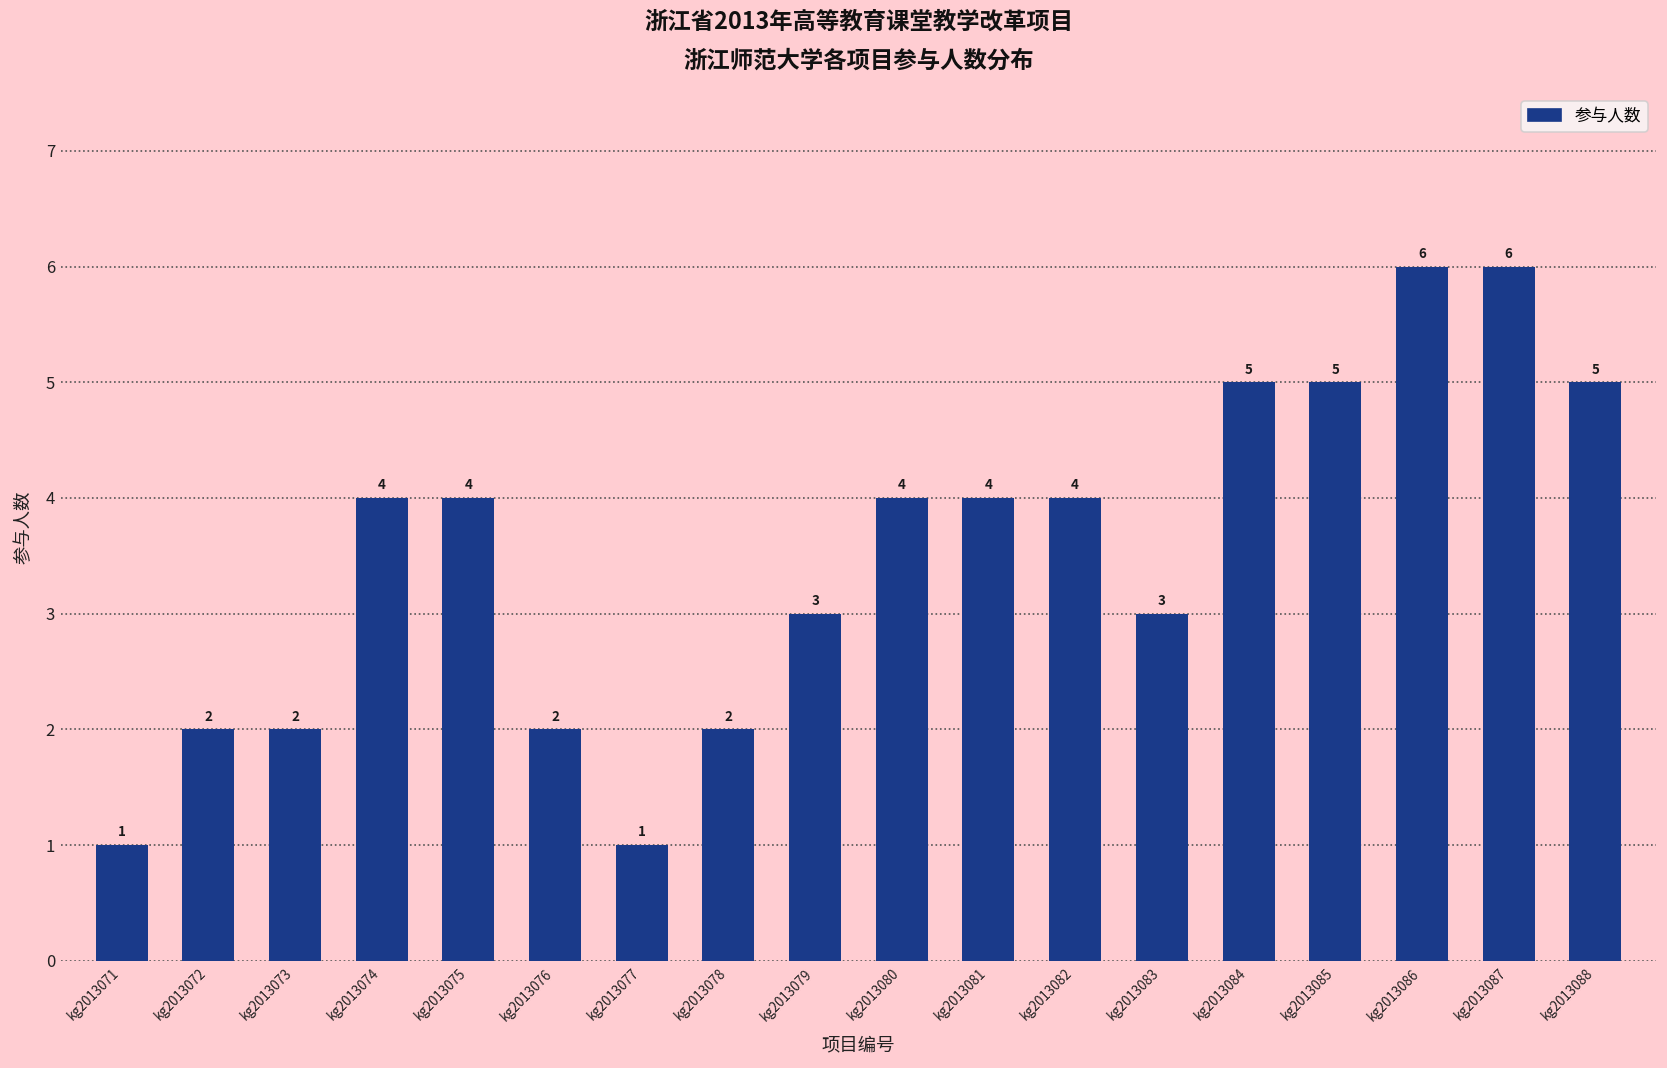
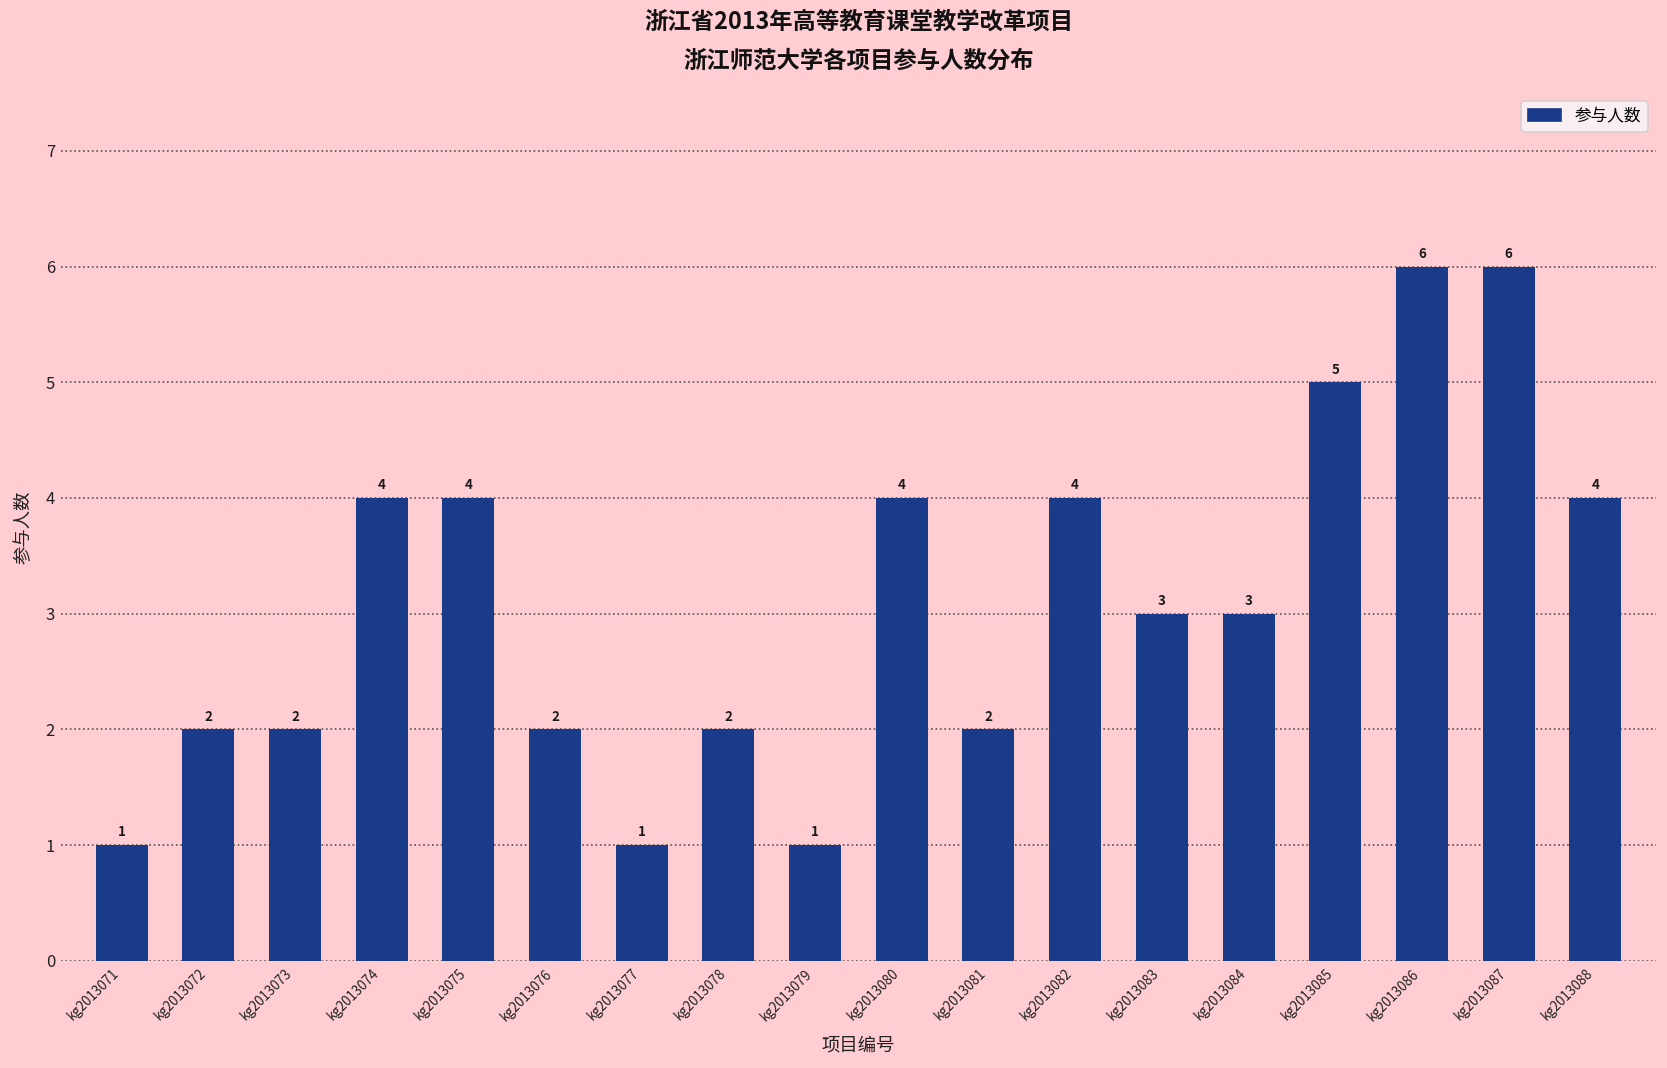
  {
    "kg2013071": 1,
    "kg2013072": 2,
    "kg2013073": 2,
    "kg2013074": 4,
    "kg2013075": 4,
    "kg2013076": 2,
    "kg2013077": 1,
    "kg2013078": 2,
-   "kg2013079": 3,
+   "kg2013079": 1,
    "kg2013080": 4,
-   "kg2013081": 4,
+   "kg2013081": 2,
    "kg2013082": 4,
    "kg2013083": 3,
-   "kg2013084": 5,
+   "kg2013084": 3,
    "kg2013085": 5,
    "kg2013086": 6,
    "kg2013087": 6,
-   "kg2013088": 5
+   "kg2013088": 4
  }
